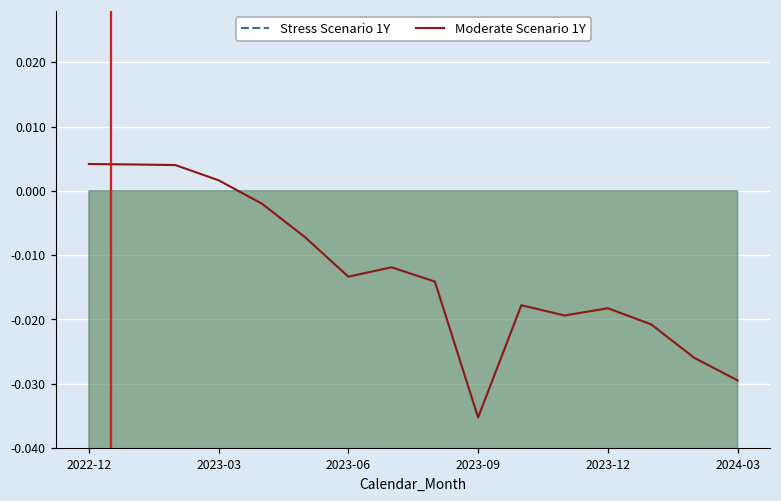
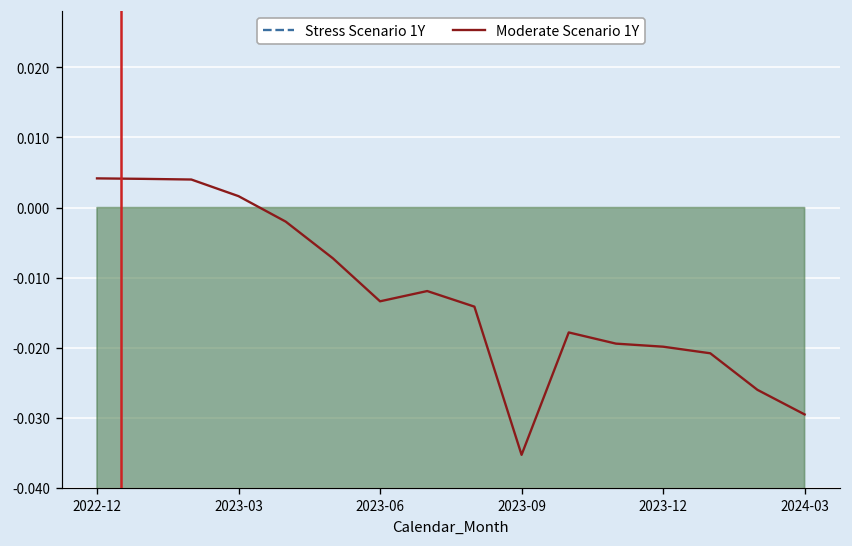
  {
    "Moderate Scenario 1Y": {
      "2022-12": 0.004,
      "2023-03": 0.002,
      "2023-06": -0.013,
      "2023-09": -0.035,
-     "2023-12": -0.018,
+     "2023-12": -0.020,
      "2024-03": -0.029
    }
  }
